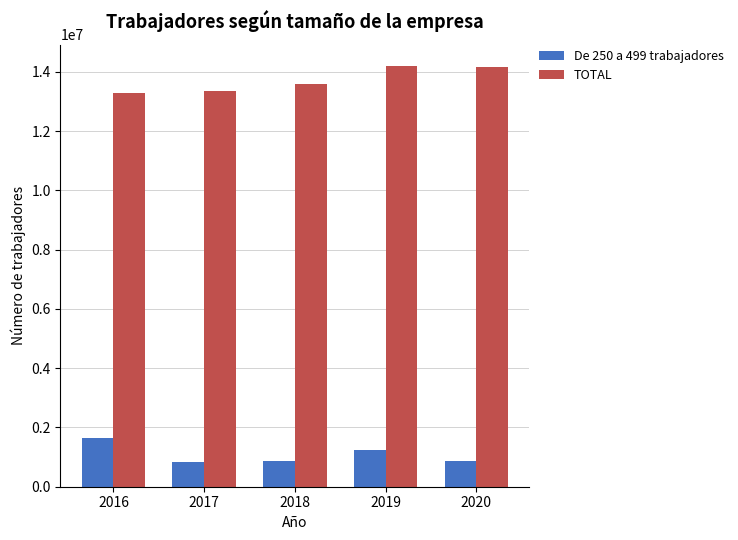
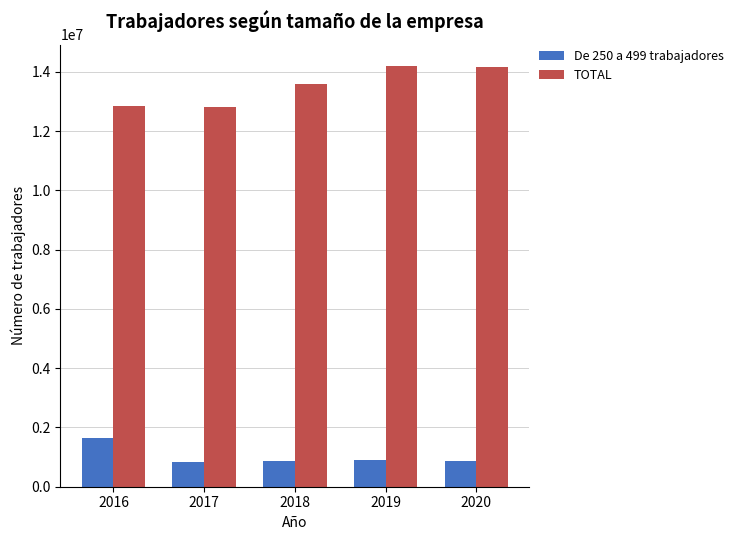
  {
    "De 250 a 499 trabajadores": {
      "2016": 1600000,
      "2017": 800000,
      "2018": 900000,
-     "2019": 1200000,
+     "2019": 900000,
      "2020": 900000
    },
    "TOTAL": {
-     "2016": 13300000,
-     "2017": 13400000,
+     "2016": 12800000,
+     "2017": 12800000,
      "2018": 13600000,
      "2019": 14200000,
      "2020": 14200000
    }
  }
